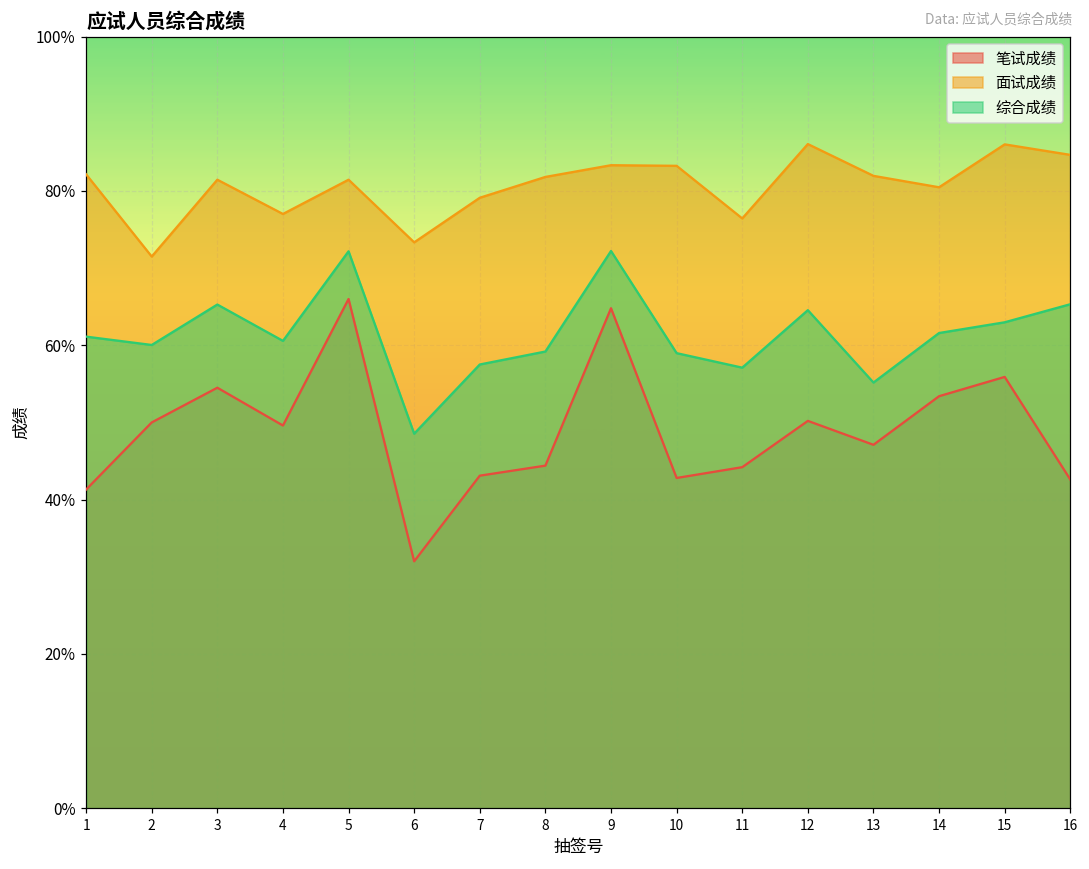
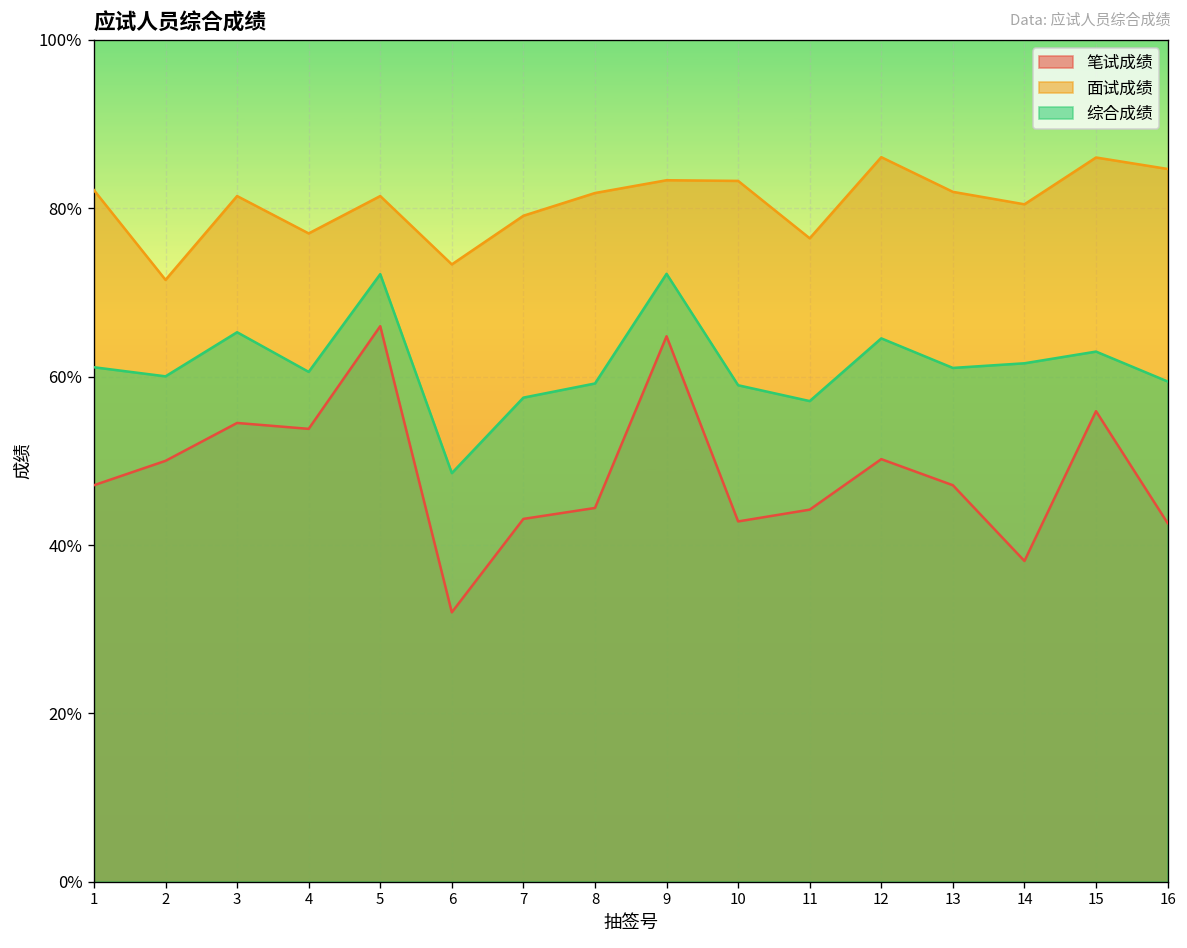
  {
    "笔试成绩": {
-     "1": "41%",
+     "1": "47%",
      "2": "50%",
      "3": "55%",
-     "4": "50%",
+     "4": "54%",
      "5": "66%",
      "6": "32%",
      "7": "43%",
      "8": "44%",
      "9": "65%",
      "10": "43%",
      "11": "44%",
      "12": "50%",
      "13": "47%",
-     "14": "53%",
+     "14": "38%",
      "15": "56%",
      "16": "43%"
    },
    "面试成绩": {
      "1": "82%",
      "2": "72%",
      "3": "81%",
      "4": "77%",
      "5": "81%",
      "6": "73%",
      "7": "79%",
      "8": "82%",
      "9": "83%",
      "10": "83%",
      "11": "76%",
      "12": "86%",
      "13": "82%",
      "14": "80%",
      "15": "86%",
      "16": "85%"
    },
    "综合成绩": {
      "1": "61%",
      "2": "60%",
      "3": "65%",
      "4": "61%",
      "5": "72%",
      "6": "49%",
      "7": "58%",
      "8": "59%",
      "9": "72%",
      "10": "59%",
      "11": "57%",
      "12": "65%",
-     "13": "55%",
+     "13": "61%",
      "14": "62%",
      "15": "63%",
-     "16": "65%"
+     "16": "59%"
    }
  }
